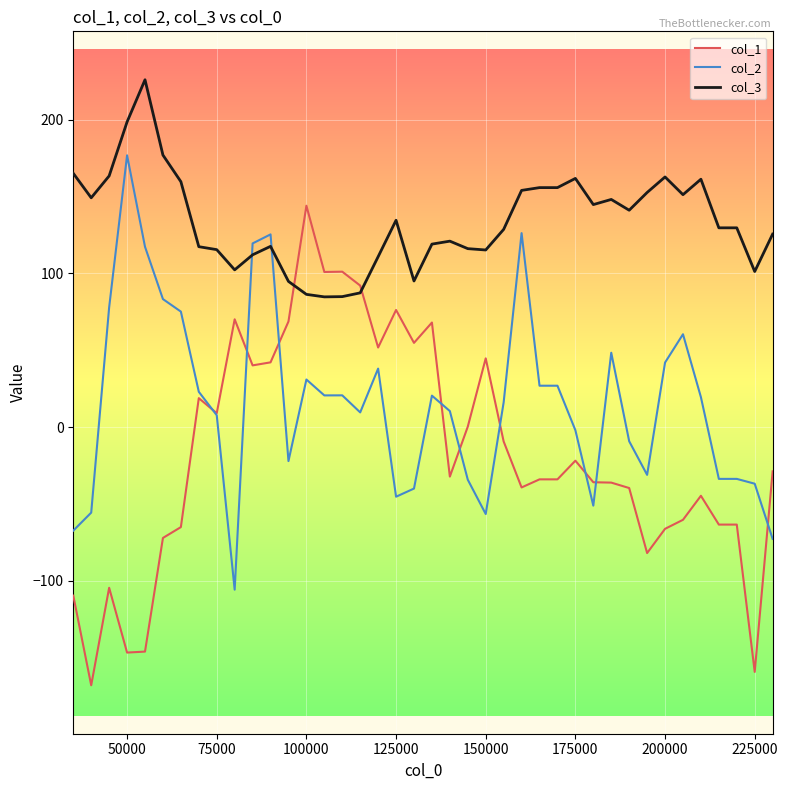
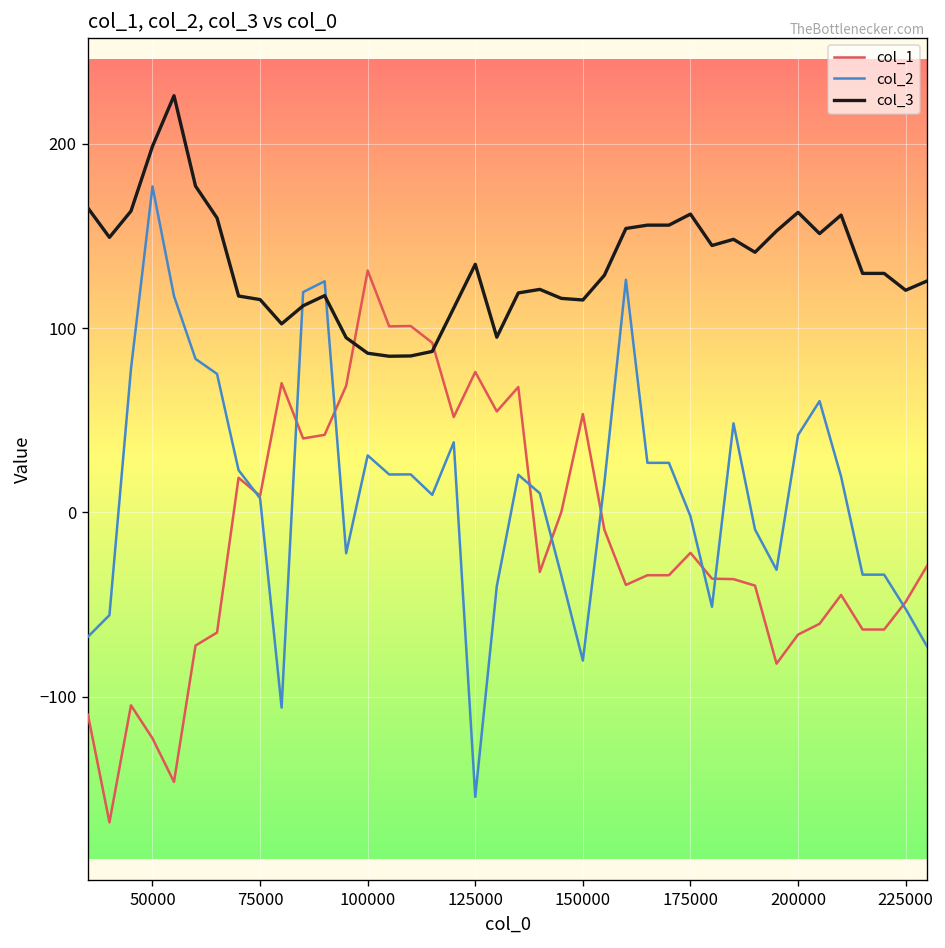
  {
    "col_1": {
-     "50000": -147,
-     "100000": 144,
+     "50000": -123,
+     "100000": 131,
      "125000": 76,
-     "150000": 45,
+     "150000": 53,
      "175000": -22,
      "200000": -66,
-     "225000": -159
+     "225000": -49
    },
    "col_2": {
      "50000": 177,
      "100000": 31,
-     "125000": -45,
-     "150000": -57,
+     "125000": -154,
+     "150000": -80,
      "175000": -2,
      "200000": 42,
-     "225000": -37
+     "225000": -52
    },
    "col_3": {
      "50000": 199,
      "75000": 116,
      "100000": 86,
      "125000": 135,
      "150000": 115,
      "175000": 162,
      "200000": 163,
-     "225000": 101
+     "225000": 121
    }
  }
